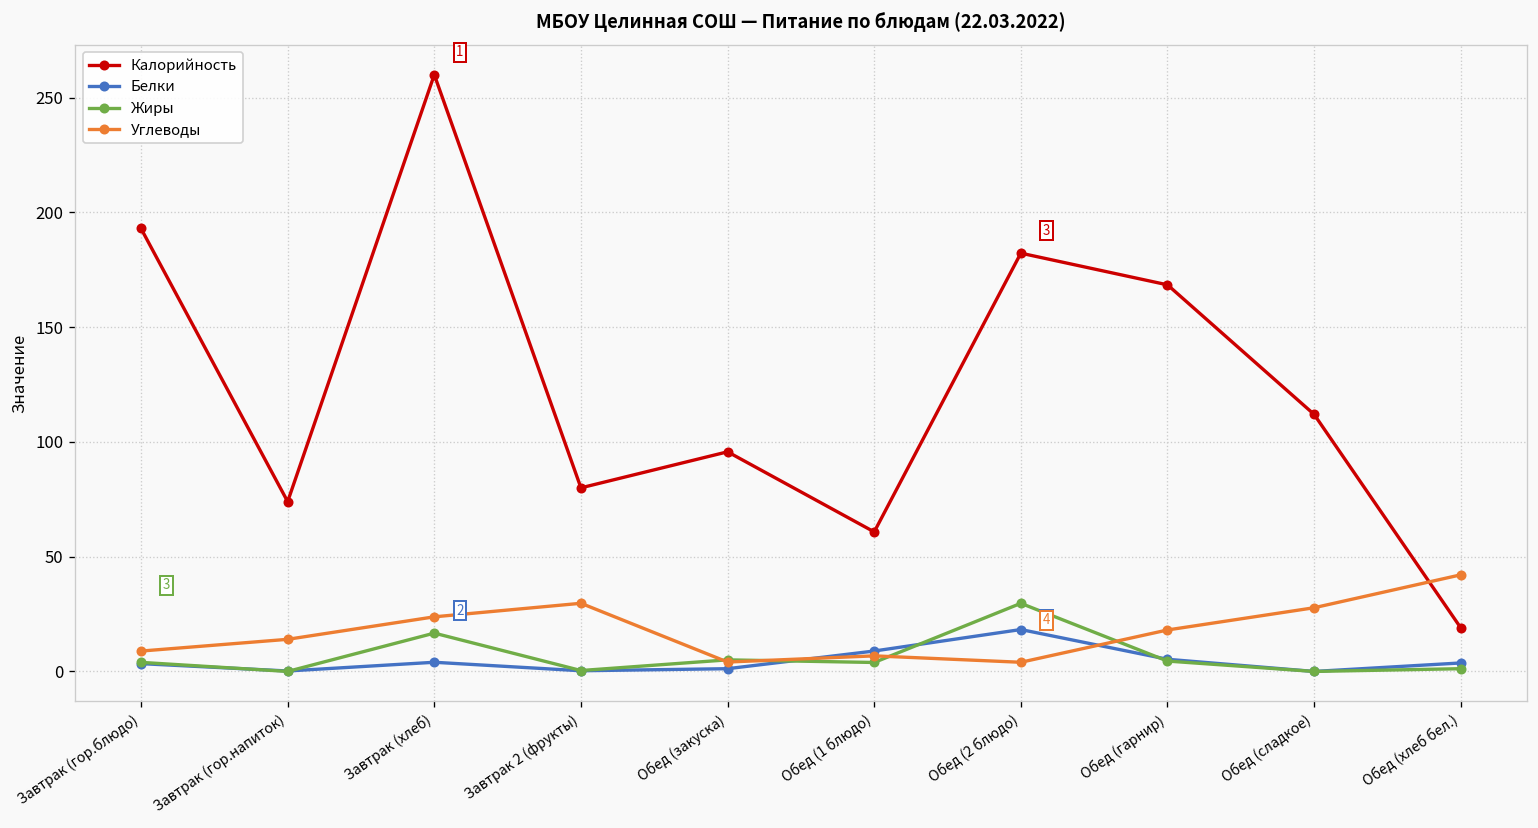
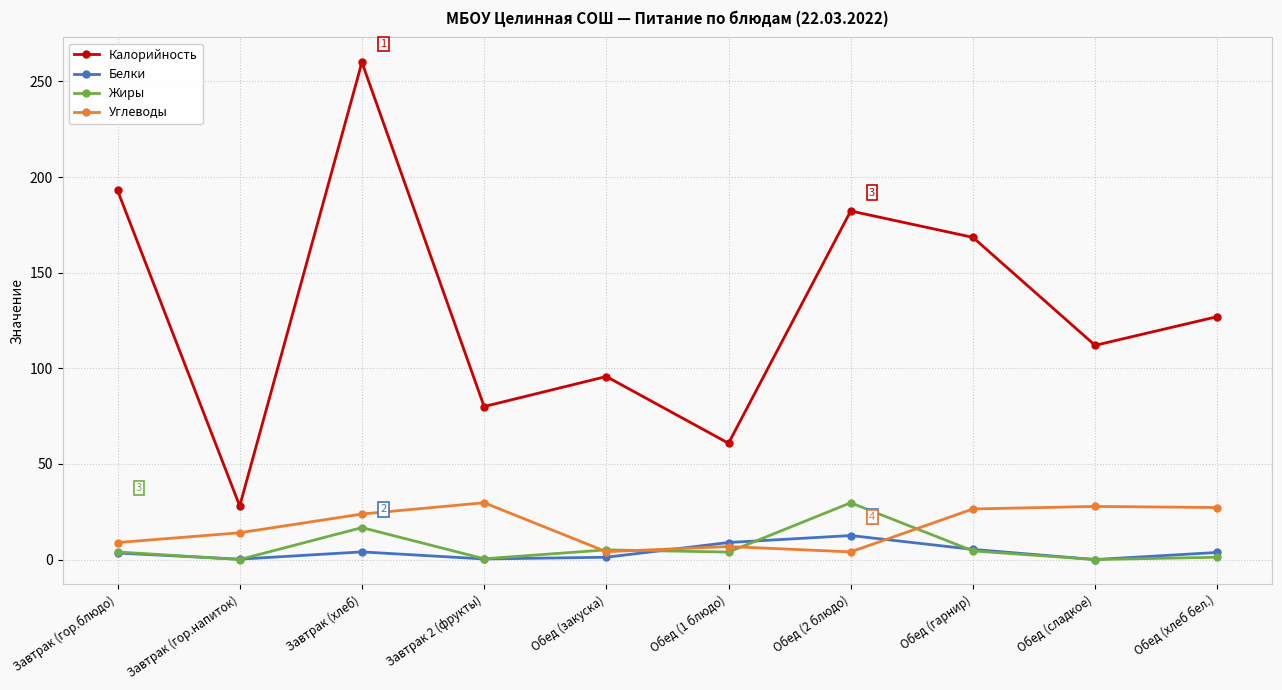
  {
    "Калорийность": {
      "Завтрак (гор.блюдо)": 193,
-     "Завтрак (гор.напиток)": 74,
+     "Завтрак (гор.напиток)": 28,
      "Завтрак 2 (фрукты)": 80,
      "Обед (закуска)": 96,
      "Обед (1 блюдо)": 61,
      "Обед (гарнир)": 168,
      "Обед (сладкое)": 112,
-     "Обед (хлеб бел.)": 19
+     "Обед (хлеб бел.)": 127
    },
    "Белки": {
      "Завтрак (хлеб)": 4,
      "Обед (закуска)": 1,
      "Обед (1 блюдо)": 9,
-     "Обед (2 блюдо)": 18,
+     "Обед (2 блюдо)": 13,
      "Обед (хлеб бел.)": 4
    },
    "Жиры": {
      "Завтрак (хлеб)": 17,
      "Обед (1 блюдо)": 4,
      "Обед (хлеб бел.)": 1
    },
    "Углеводы": {
      "Завтрак (гор.блюдо)": 9,
      "Завтрак (гор.напиток)": 14,
      "Завтрак 2 (фрукты)": 30,
      "Обед (1 блюдо)": 7,
      "Обед (2 блюдо)": 4,
-     "Обед (гарнир)": 18,
+     "Обед (гарнир)": 26,
      "Обед (сладкое)": 28,
-     "Обед (хлеб бел.)": 42
+     "Обед (хлеб бел.)": 27
    }
  }
